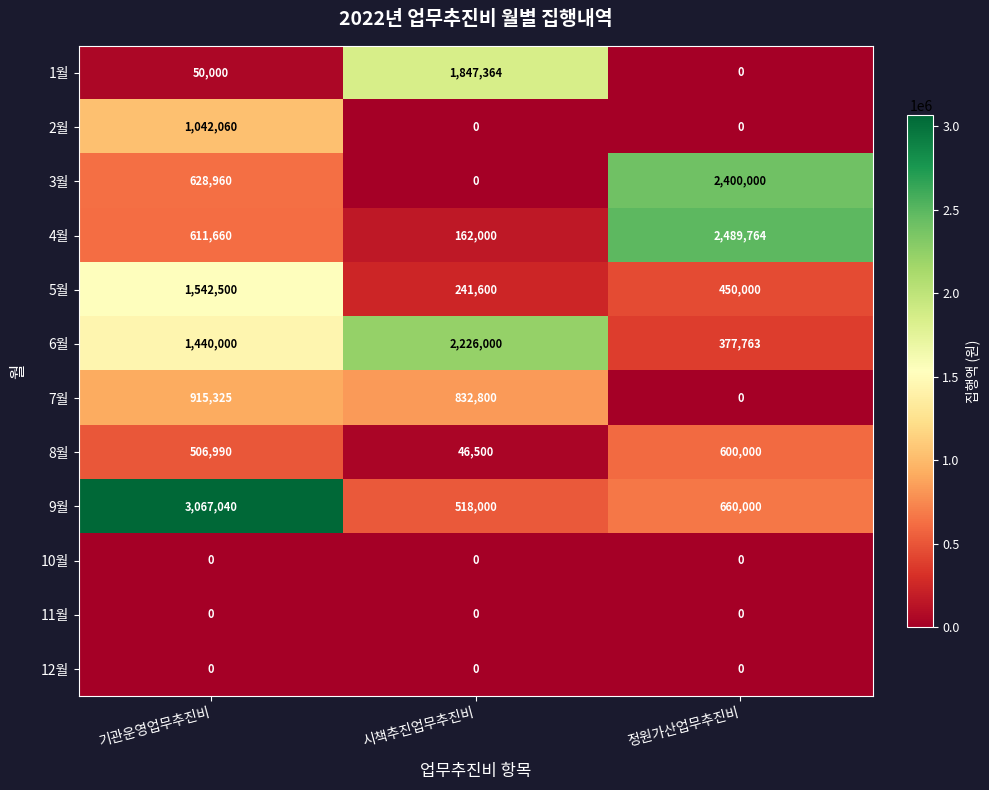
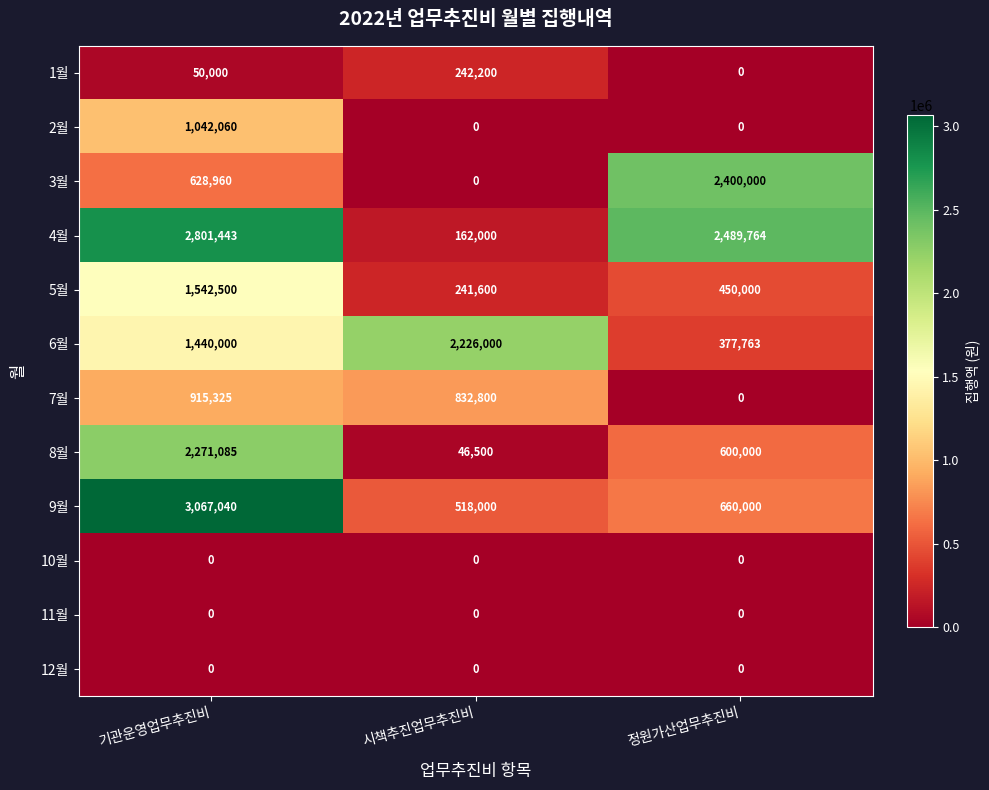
  {
    "1월": {
      "기관운영업무추진비": "50,000",
-     "시책추진업무추진비": "1,847,364",
+     "시책추진업무추진비": "242,200",
      "정원가산업무추진비": "0"
    },
    "2월": {
      "기관운영업무추진비": "1,042,060",
      "시책추진업무추진비": "0",
      "정원가산업무추진비": "0"
    },
    "3월": {
      "기관운영업무추진비": "628,960",
      "시책추진업무추진비": "0",
      "정원가산업무추진비": "2,400,000"
    },
    "4월": {
-     "기관운영업무추진비": "611,660",
+     "기관운영업무추진비": "2,801,443",
      "시책추진업무추진비": "162,000",
      "정원가산업무추진비": "2,489,764"
    },
    "5월": {
      "기관운영업무추진비": "1,542,500",
      "시책추진업무추진비": "241,600",
      "정원가산업무추진비": "450,000"
    },
    "6월": {
      "기관운영업무추진비": "1,440,000",
      "시책추진업무추진비": "2,226,000",
      "정원가산업무추진비": "377,763"
    },
    "7월": {
      "기관운영업무추진비": "915,325",
      "시책추진업무추진비": "832,800",
      "정원가산업무추진비": "0"
    },
    "8월": {
-     "기관운영업무추진비": "506,990",
+     "기관운영업무추진비": "2,271,085",
      "시책추진업무추진비": "46,500",
      "정원가산업무추진비": "600,000"
    },
    "9월": {
      "기관운영업무추진비": "3,067,040",
      "시책추진업무추진비": "518,000",
      "정원가산업무추진비": "660,000"
    },
    "10월": {
      "기관운영업무추진비": "0",
      "시책추진업무추진비": "0",
      "정원가산업무추진비": "0"
    },
    "11월": {
      "기관운영업무추진비": "0",
      "시책추진업무추진비": "0",
      "정원가산업무추진비": "0"
    },
    "12월": {
      "기관운영업무추진비": "0",
      "시책추진업무추진비": "0",
      "정원가산업무추진비": "0"
    }
  }
